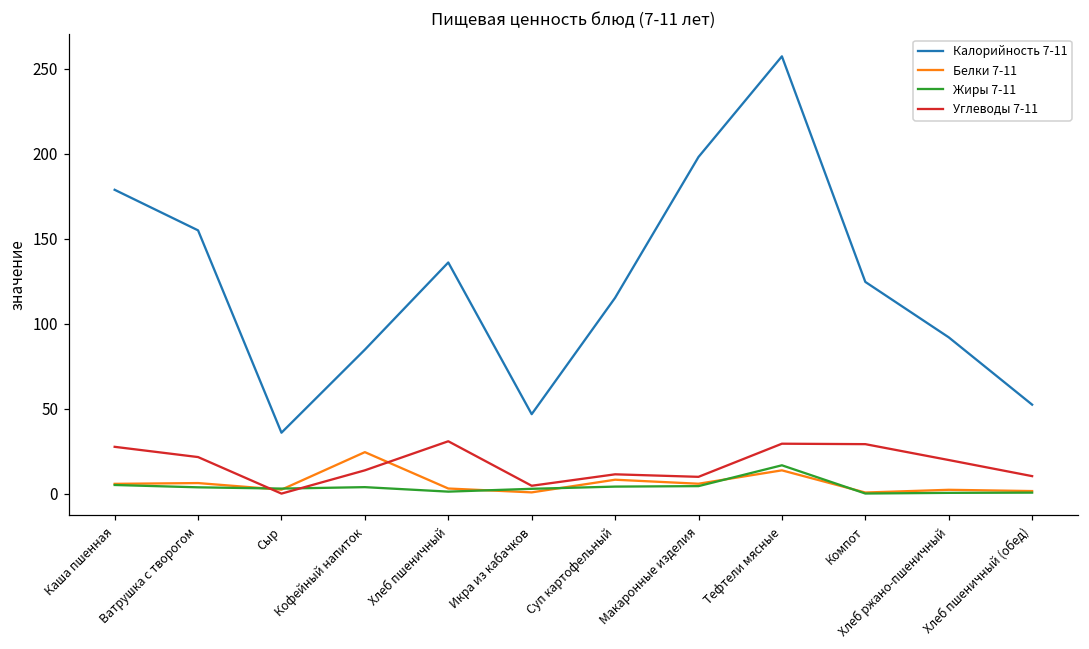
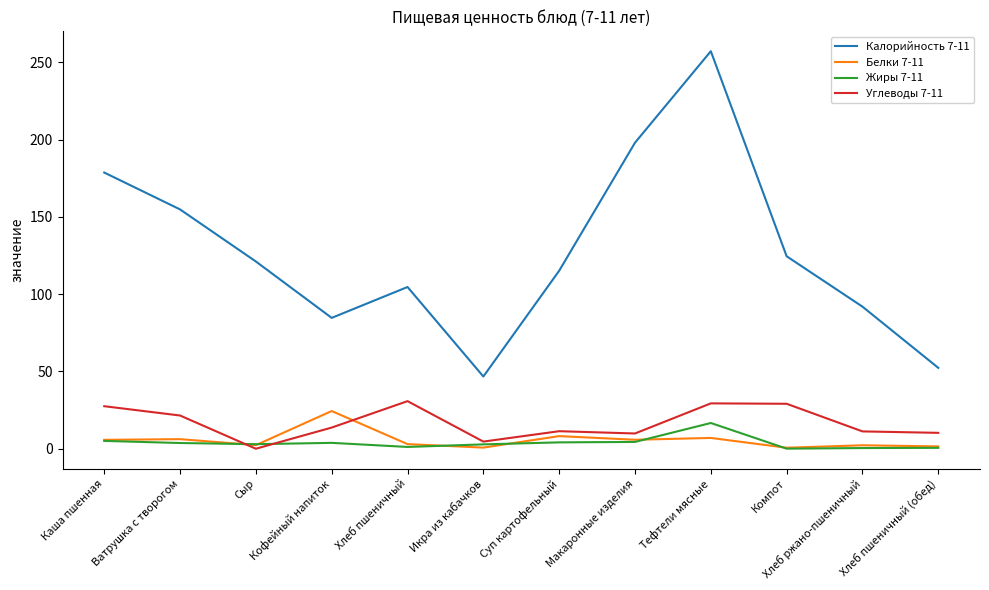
  {
    "Калорийность 7-11": {
      "Каша пшенная": 179,
      "Ватрушка с творогом": 155,
-     "Сыр": 36,
+     "Сыр": 121,
      "Кофейный напиток": 85,
-     "Хлеб пшеничный": 136,
+     "Хлеб пшеничный": 105,
      "Икра из кабачков": 47,
      "Суп картофельный": 115,
      "Макаронные изделия": 198,
      "Тефтели мясные": 257,
      "Компот": 125,
      "Хлеб ржано-пшеничный": 92,
      "Хлеб пшеничный (обед)": 52
    },
    "Белки 7-11": {
      "Ватрушка с творогом": 6,
      "Кофейный напиток": 24,
      "Хлеб пшеничный": 3,
      "Икра из кабачков": 1,
      "Суп картофельный": 8,
-     "Тефтели мясные": 14,
+     "Тефтели мясные": 7,
      "Хлеб ржано-пшеничный": 2
    },
    "Жиры 7-11": {
      "Ватрушка с творогом": 4,
      "Кофейный напиток": 4,
      "Хлеб пшеничный": 1,
      "Икра из кабачков": 3,
      "Суп картофельный": 4,
      "Тефтели мясные": 17,
      "Хлеб ржано-пшеничный": 0
    },
    "Углеводы 7-11": {
      "Каша пшенная": 28,
      "Ватрушка с творогом": 22,
      "Сыр": 0,
      "Кофейный напиток": 14,
      "Хлеб пшеничный": 31,
      "Икра из кабачков": 5,
      "Суп картофельный": 11,
      "Макаронные изделия": 10,
      "Тефтели мясные": 29,
      "Компот": 29,
-     "Хлеб ржано-пшеничный": 20,
+     "Хлеб ржано-пшеничный": 11,
      "Хлеб пшеничный (обед)": 10
    }
  }
